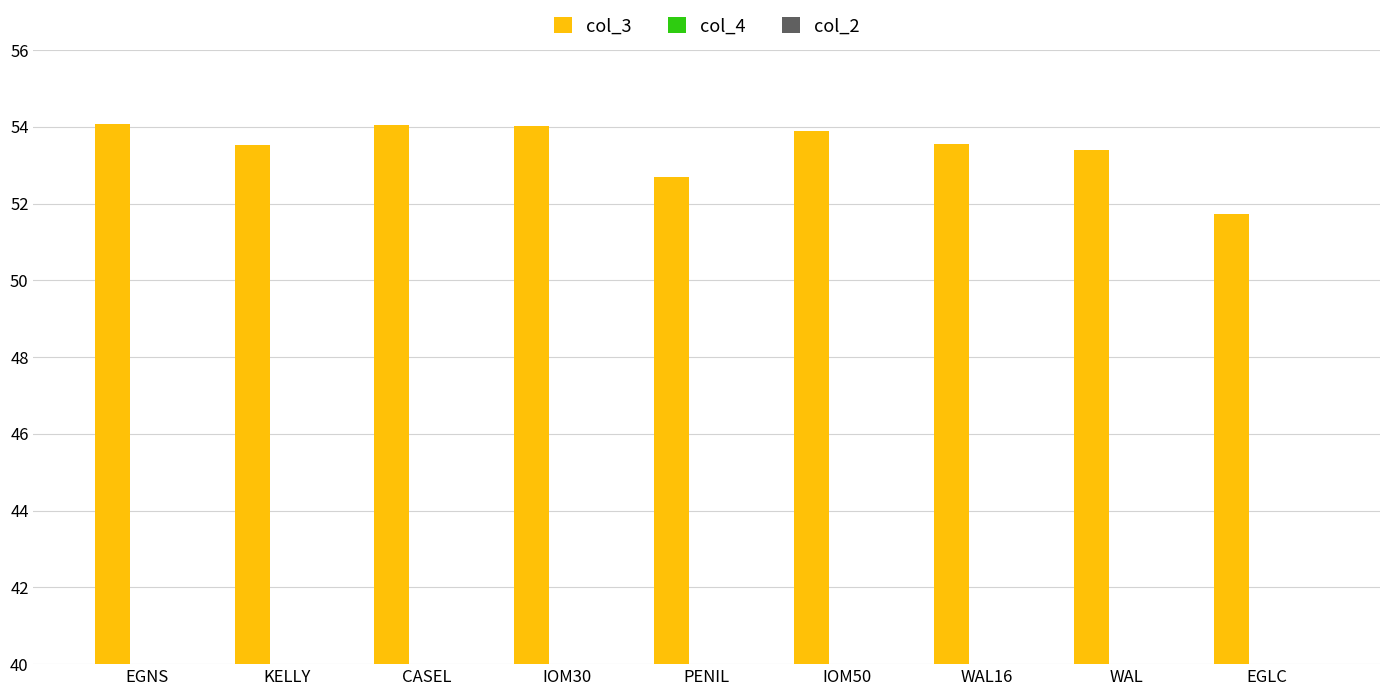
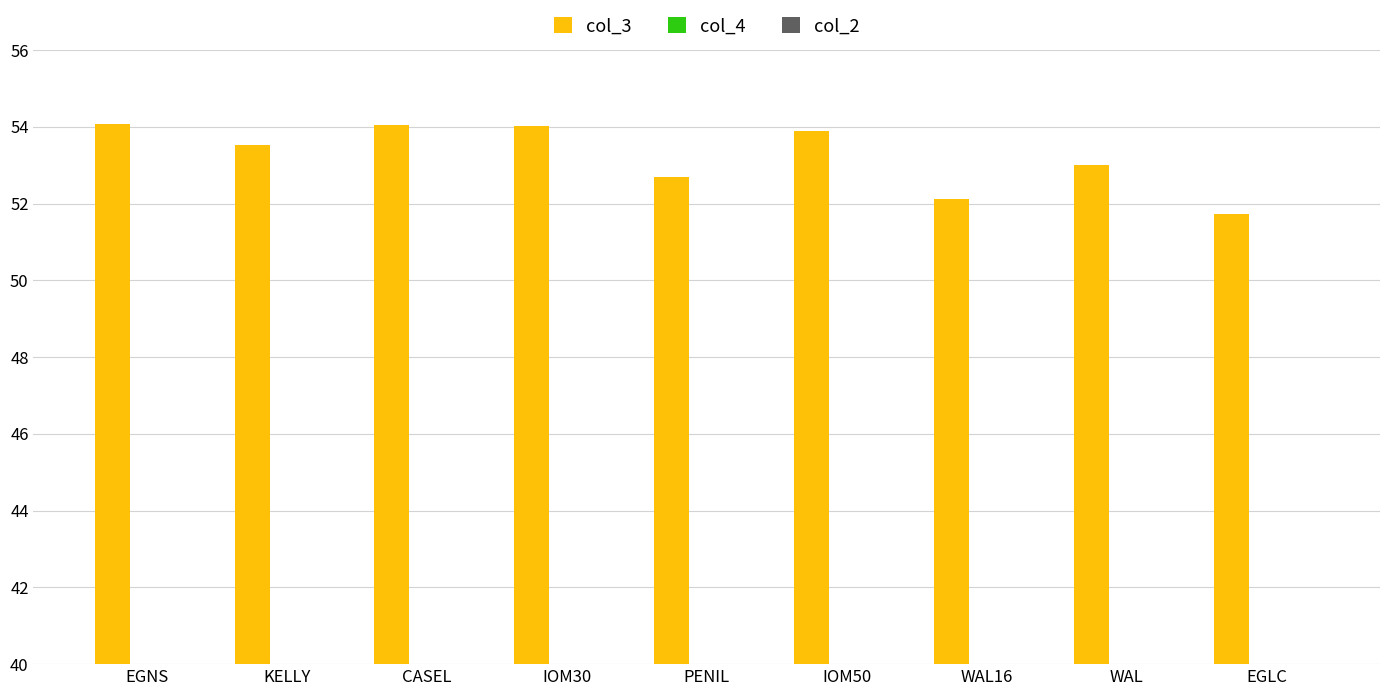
  {
    "col_3": {
      "EGNS": 54.1,
      "KELLY": 53.5,
      "CASEL": 54.1,
      "IOM30": 54.0,
      "PENIL": 52.7,
      "IOM50": 53.9,
-     "WAL16": 53.5,
-     "WAL": 53.4,
+     "WAL16": 52.1,
+     "WAL": 53.0,
      "EGLC": 51.7
    }
  }
